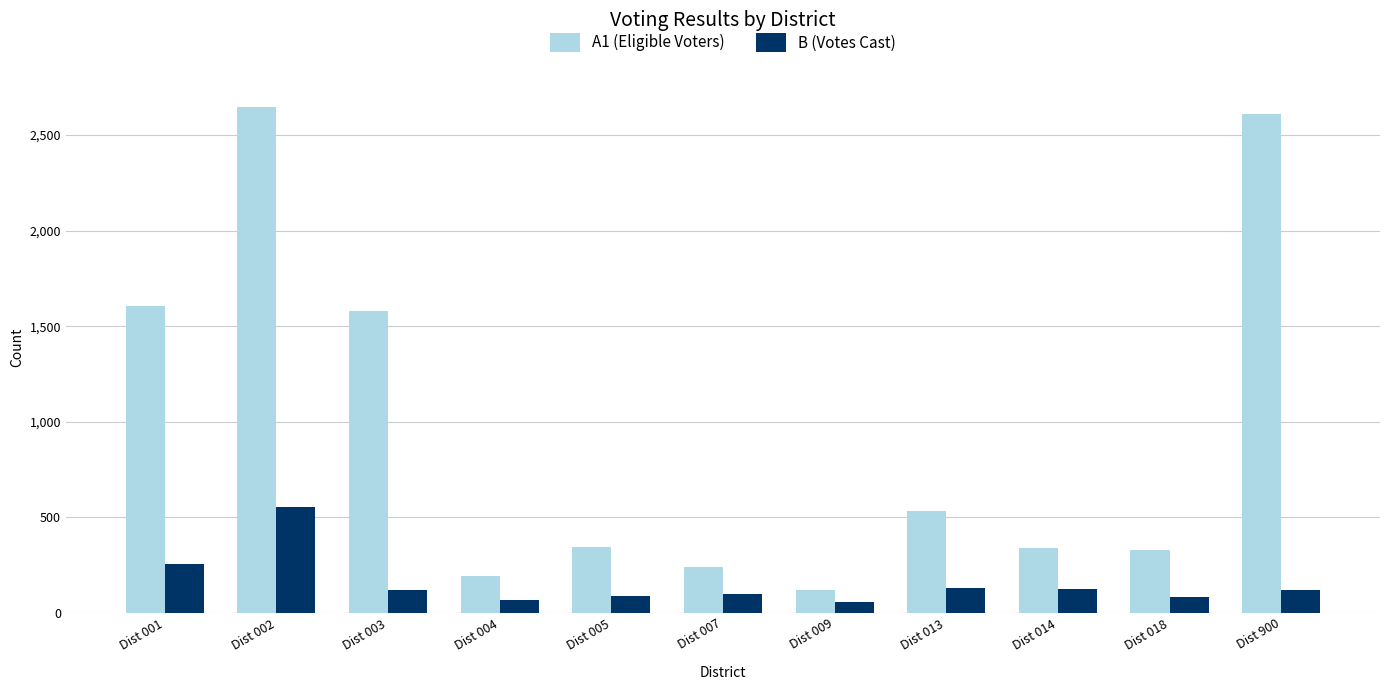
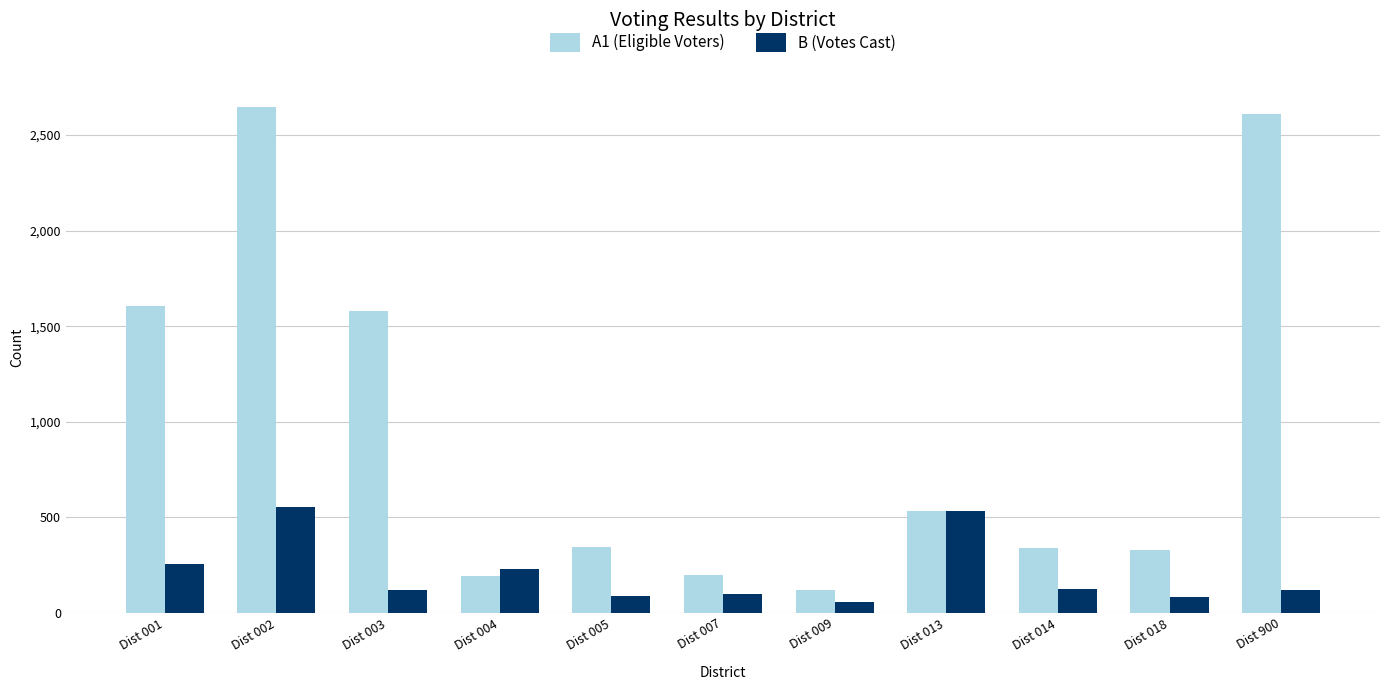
  {
    "A1 (Eligible Voters)": {
      "Dist 001": "1,610",
      "Dist 002": "2,650",
      "Dist 003": "1,580",
      "Dist 004": "190",
      "Dist 005": "340",
-     "Dist 007": "240",
+     "Dist 007": "200",
      "Dist 009": "120",
      "Dist 013": "530",
      "Dist 014": "340",
      "Dist 018": "330",
      "Dist 900": "2,610"
    },
    "B (Votes Cast)": {
      "Dist 001": "250",
      "Dist 002": "550",
      "Dist 003": "120",
-     "Dist 004": "70",
+     "Dist 004": "230",
      "Dist 005": "90",
      "Dist 007": "100",
      "Dist 009": "60",
-     "Dist 013": "130",
+     "Dist 013": "530",
      "Dist 014": "130",
      "Dist 018": "90",
      "Dist 900": "120"
    }
  }
